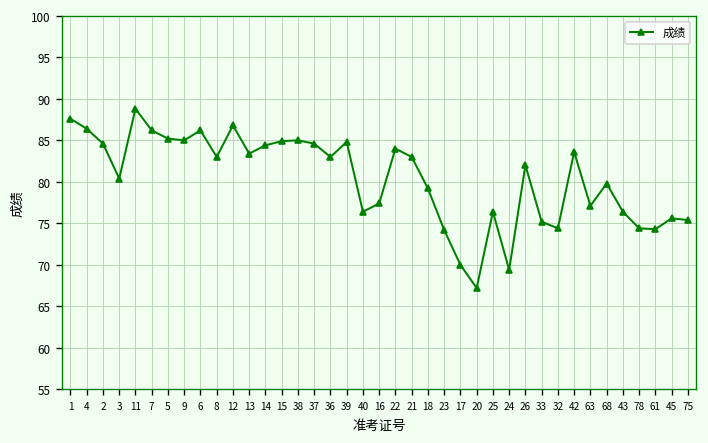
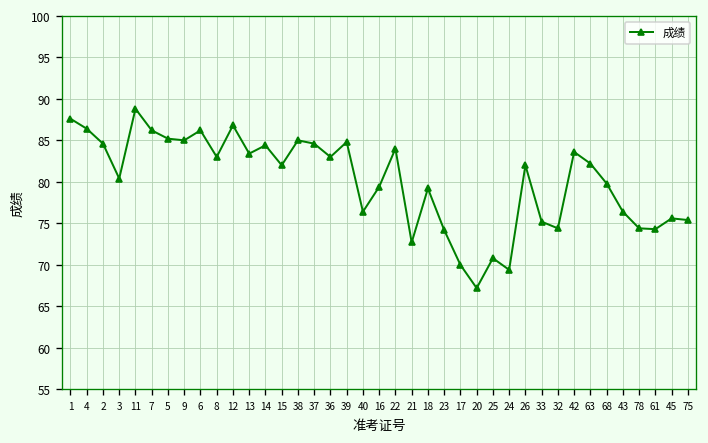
  {
    "1": 88,
    "4": 86,
    "2": 85,
    "3": 80,
    "11": 89,
    "7": 86,
    "5": 85,
    "9": 85,
    "6": 86,
    "8": 83,
    "12": 87,
    "13": 83,
    "14": 84,
-   "15": 85,
+   "15": 82,
    "38": 85,
    "37": 85,
    "36": 83,
    "39": 85,
    "40": 76,
-   "16": 77,
+   "16": 79,
    "22": 84,
-   "21": 83,
+   "21": 73,
    "18": 79,
    "23": 74,
    "17": 70,
    "20": 67,
-   "25": 76,
+   "25": 71,
    "24": 69,
    "26": 82,
    "33": 75,
    "32": 74,
    "42": 84,
-   "63": 77,
+   "63": 82,
    "68": 80,
    "43": 76,
    "78": 74,
    "61": 74,
    "45": 76,
    "75": 75
  }
